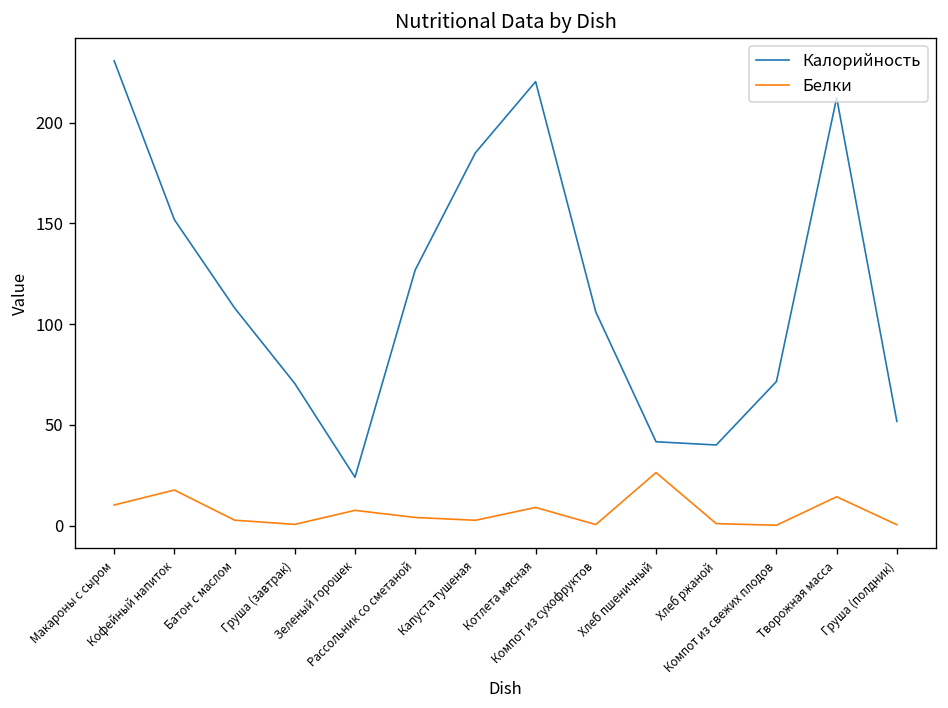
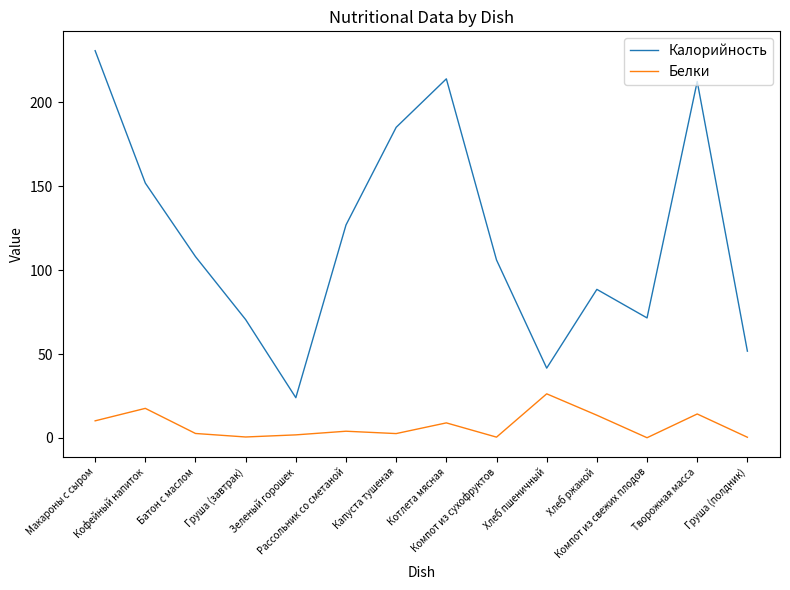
  {
    "Калорийность": {
      "Макароны с сыром": 231,
      "Кофейный напиток": 152,
      "Батон с маслом": 108,
      "Груша (завтрак)": 71,
      "Зеленый горошек": 24,
      "Рассольник со сметаной": 127,
      "Капуста тушеная": 185,
-     "Котлета мясная": 220,
+     "Котлета мясная": 214,
      "Компот из сухофруктов": 106,
      "Хлеб пшеничный": 42,
-     "Хлеб ржаной": 40,
+     "Хлеб ржаной": 89,
      "Компот из свежих плодов": 72,
      "Груша (полдник)": 52
    },
    "Белки": {
      "Макароны с сыром": 10,
      "Кофейный напиток": 18,
      "Батон с маслом": 3,
      "Груша (завтрак)": 1,
-     "Зеленый горошек": 8,
+     "Зеленый горошек": 2,
      "Рассольник со сметаной": 4,
      "Капуста тушеная": 3,
      "Котлета мясная": 9,
      "Компот из сухофруктов": 1,
      "Хлеб пшеничный": 26,
-     "Хлеб ржаной": 1,
+     "Хлеб ржаной": 14,
      "Компот из свежих плодов": 0,
      "Творожная масса": 14,
      "Груша (полдник)": 0
    }
  }
